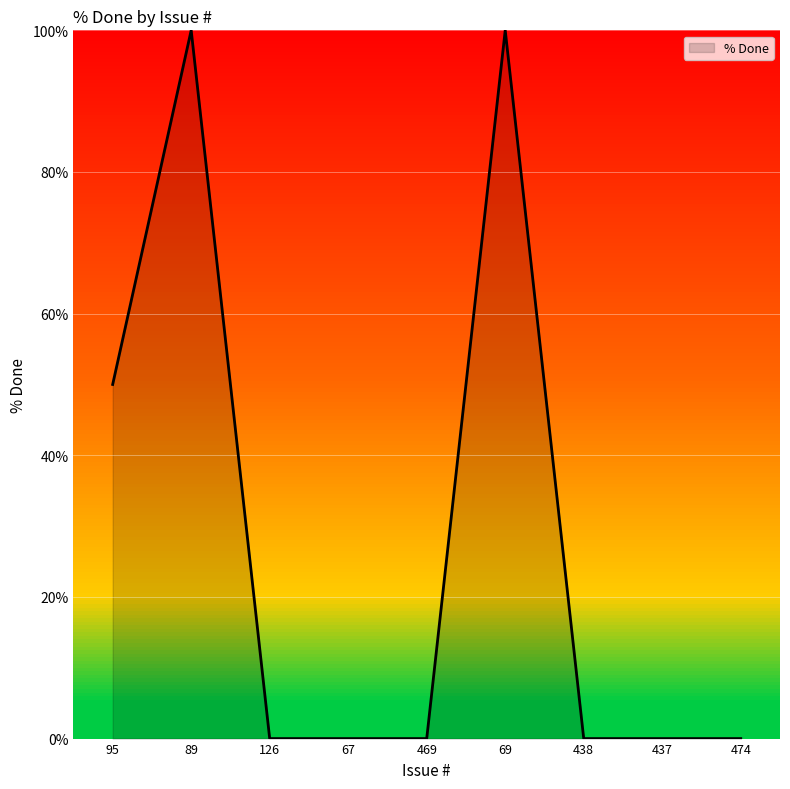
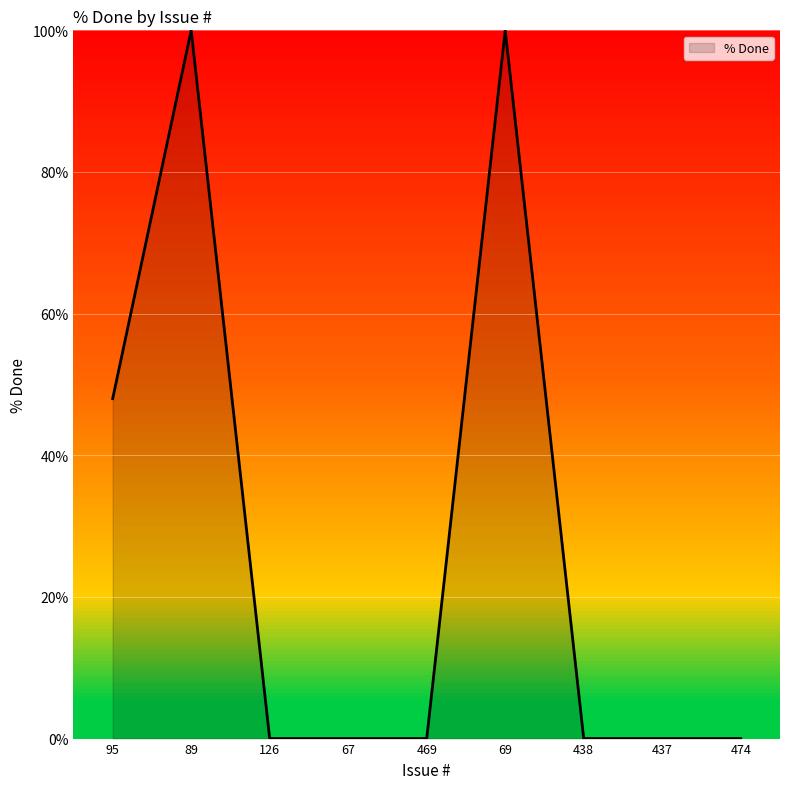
  {
-   "95": "50%",
+   "95": "48%",
    "89": "100%",
    "126": "0%",
    "67": "0%",
    "469": "0%",
    "69": "100%",
    "438": "0%",
    "437": "0%",
    "474": "0%"
  }
